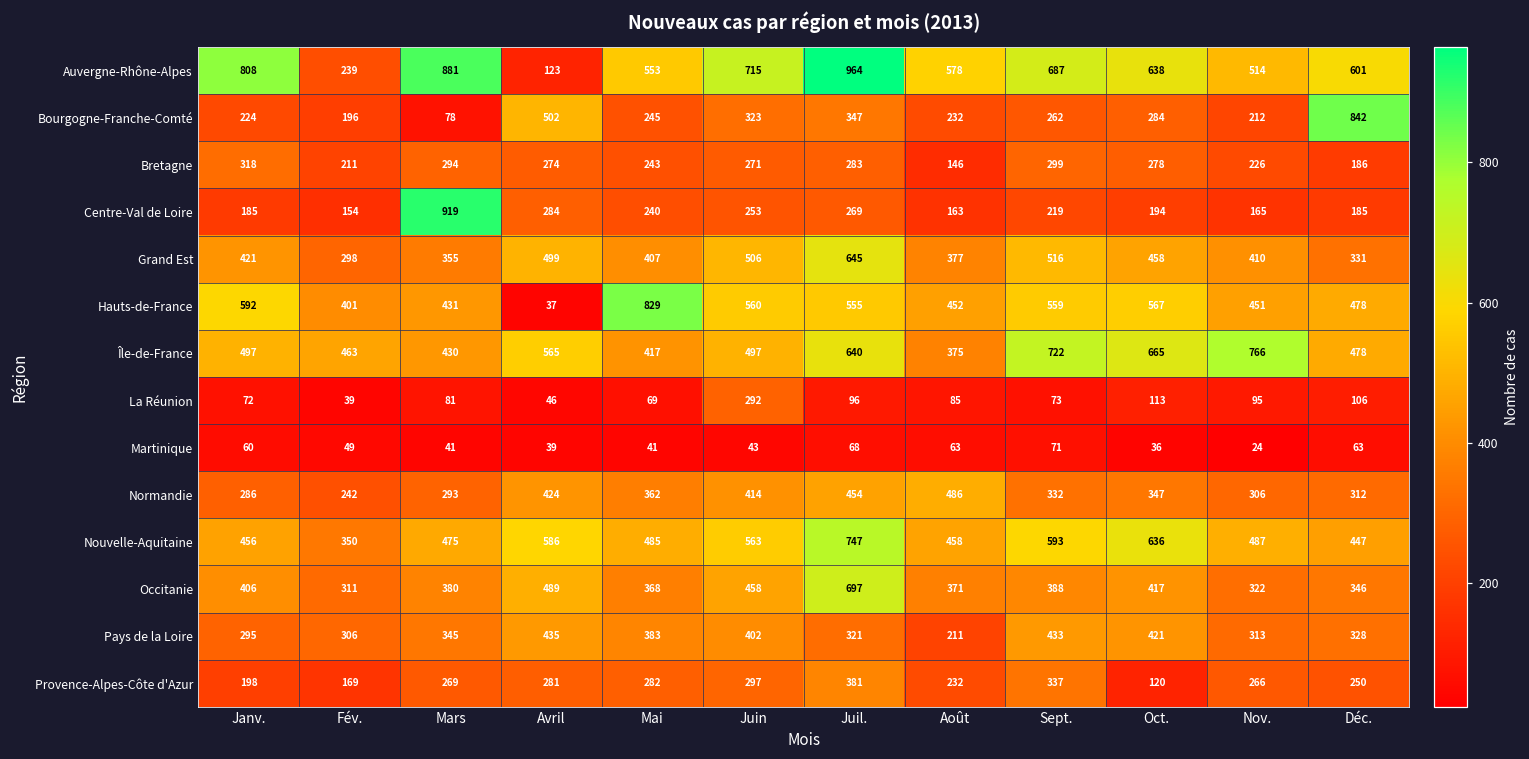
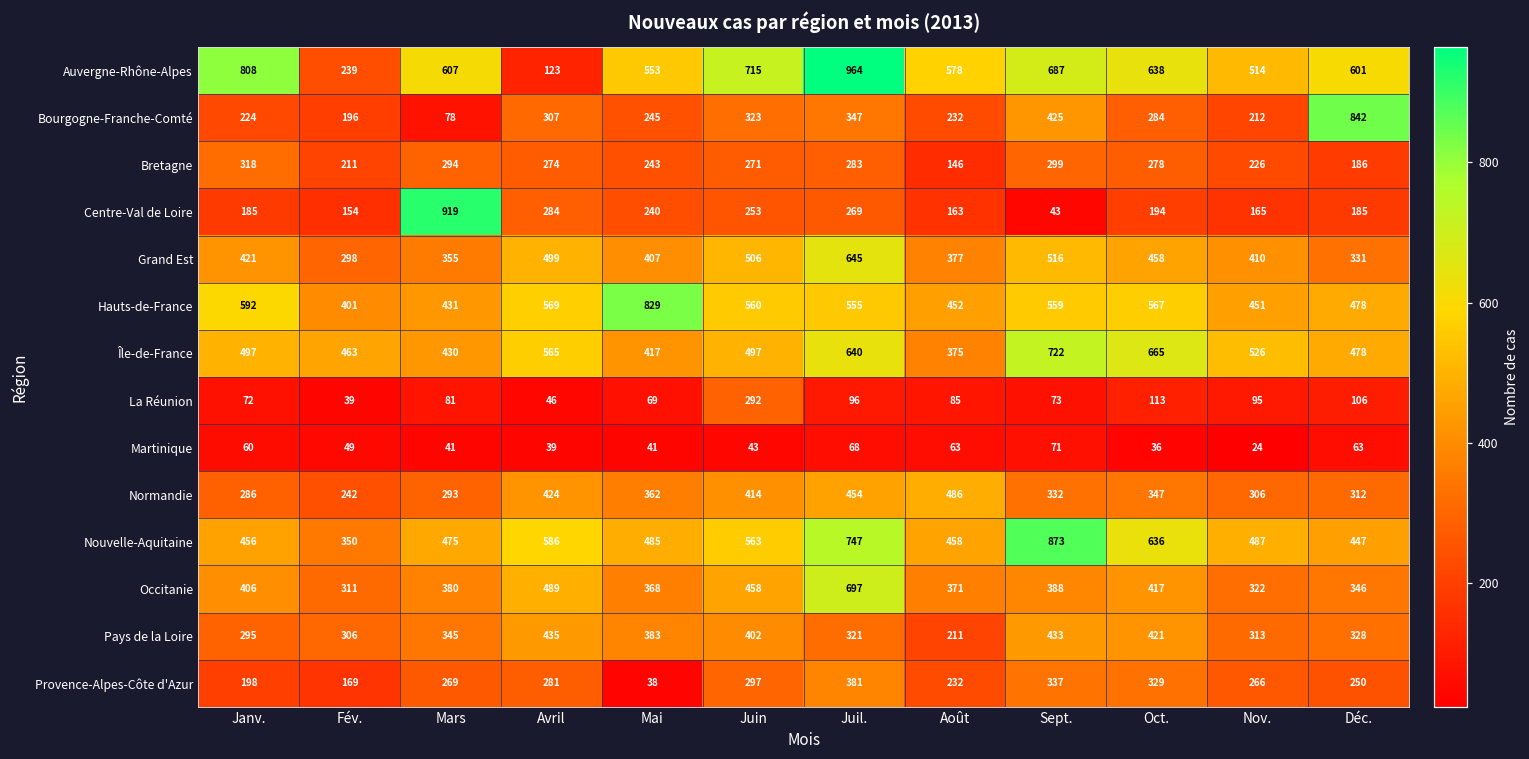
  {
    "Auvergne-Rhône-Alpes": {
      "Janv.": 808,
      "Fév.": 239,
-     "Mars": 881,
+     "Mars": 607,
      "Avril": 123,
      "Mai": 553,
      "Juin": 715,
      "Juil.": 964,
      "Août": 578,
      "Sept.": 687,
      "Oct.": 638,
      "Nov.": 514,
      "Déc.": 601
    },
    "Bourgogne-Franche-Comté": {
      "Janv.": 224,
      "Fév.": 196,
      "Mars": 78,
-     "Avril": 502,
+     "Avril": 307,
      "Mai": 245,
      "Juin": 323,
      "Juil.": 347,
      "Août": 232,
-     "Sept.": 262,
+     "Sept.": 425,
      "Oct.": 284,
      "Nov.": 212,
      "Déc.": 842
    },
    "Bretagne": {
      "Janv.": 318,
      "Fév.": 211,
      "Mars": 294,
      "Avril": 274,
      "Mai": 243,
      "Juin": 271,
      "Juil.": 283,
      "Août": 146,
      "Sept.": 299,
      "Oct.": 278,
      "Nov.": 226,
      "Déc.": 186
    },
    "Centre-Val de Loire": {
      "Janv.": 185,
      "Fév.": 154,
      "Mars": 919,
      "Avril": 284,
      "Mai": 240,
      "Juin": 253,
      "Juil.": 269,
      "Août": 163,
-     "Sept.": 219,
+     "Sept.": 43,
      "Oct.": 194,
      "Nov.": 165,
      "Déc.": 185
    },
    "Grand Est": {
      "Janv.": 421,
      "Fév.": 298,
      "Mars": 355,
      "Avril": 499,
      "Mai": 407,
      "Juin": 506,
      "Juil.": 645,
      "Août": 377,
      "Sept.": 516,
      "Oct.": 458,
      "Nov.": 410,
      "Déc.": 331
    },
    "Hauts-de-France": {
      "Janv.": 592,
      "Fév.": 401,
      "Mars": 431,
-     "Avril": 37,
+     "Avril": 569,
      "Mai": 829,
      "Juin": 560,
      "Juil.": 555,
      "Août": 452,
      "Sept.": 559,
      "Oct.": 567,
      "Nov.": 451,
      "Déc.": 478
    },
    "Île-de-France": {
      "Janv.": 497,
      "Fév.": 463,
      "Mars": 430,
      "Avril": 565,
      "Mai": 417,
      "Juin": 497,
      "Juil.": 640,
      "Août": 375,
      "Sept.": 722,
      "Oct.": 665,
-     "Nov.": 766,
+     "Nov.": 526,
      "Déc.": 478
    },
    "La Réunion": {
      "Janv.": 72,
      "Fév.": 39,
      "Mars": 81,
      "Avril": 46,
      "Mai": 69,
      "Juin": 292,
      "Juil.": 96,
      "Août": 85,
      "Sept.": 73,
      "Oct.": 113,
      "Nov.": 95,
      "Déc.": 106
    },
    "Martinique": {
      "Janv.": 60,
      "Fév.": 49,
      "Mars": 41,
      "Avril": 39,
      "Mai": 41,
      "Juin": 43,
      "Juil.": 68,
      "Août": 63,
      "Sept.": 71,
      "Oct.": 36,
      "Nov.": 24,
      "Déc.": 63
    },
    "Normandie": {
      "Janv.": 286,
      "Fév.": 242,
      "Mars": 293,
      "Avril": 424,
      "Mai": 362,
      "Juin": 414,
      "Juil.": 454,
      "Août": 486,
      "Sept.": 332,
      "Oct.": 347,
      "Nov.": 306,
      "Déc.": 312
    },
    "Nouvelle-Aquitaine": {
      "Janv.": 456,
      "Fév.": 350,
      "Mars": 475,
      "Avril": 586,
      "Mai": 485,
      "Juin": 563,
      "Juil.": 747,
      "Août": 458,
-     "Sept.": 593,
+     "Sept.": 873,
      "Oct.": 636,
      "Nov.": 487,
      "Déc.": 447
    },
    "Occitanie": {
      "Janv.": 406,
      "Fév.": 311,
      "Mars": 380,
      "Avril": 489,
      "Mai": 368,
      "Juin": 458,
      "Juil.": 697,
      "Août": 371,
      "Sept.": 388,
      "Oct.": 417,
      "Nov.": 322,
      "Déc.": 346
    },
    "Pays de la Loire": {
      "Janv.": 295,
      "Fév.": 306,
      "Mars": 345,
      "Avril": 435,
      "Mai": 383,
      "Juin": 402,
      "Juil.": 321,
      "Août": 211,
      "Sept.": 433,
      "Oct.": 421,
      "Nov.": 313,
      "Déc.": 328
    },
    "Provence-Alpes-Côte d'Azur": {
      "Janv.": 198,
      "Fév.": 169,
      "Mars": 269,
      "Avril": 281,
-     "Mai": 282,
+     "Mai": 38,
      "Juin": 297,
      "Juil.": 381,
      "Août": 232,
      "Sept.": 337,
-     "Oct.": 120,
+     "Oct.": 329,
      "Nov.": 266,
      "Déc.": 250
    }
  }
